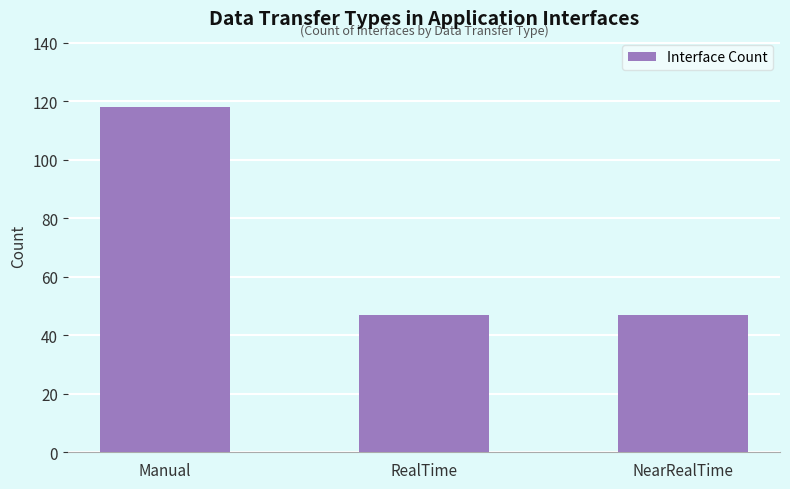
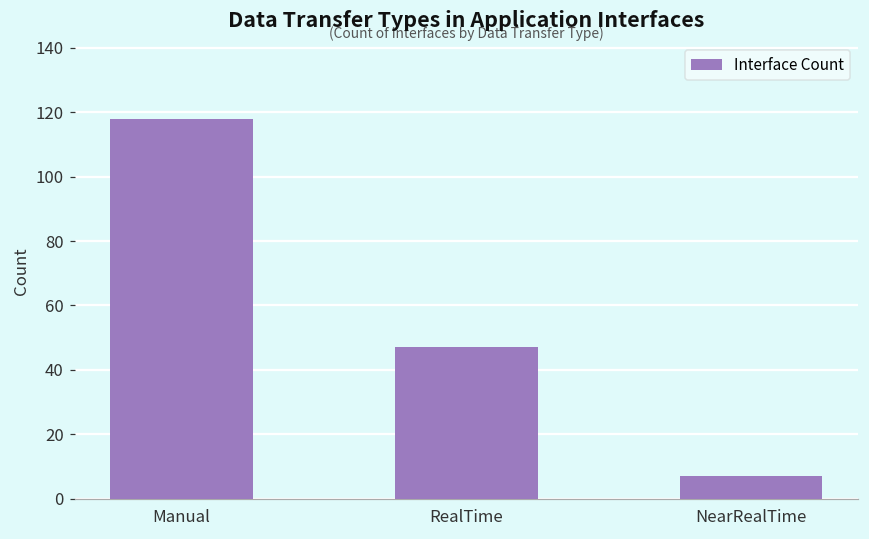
  {
    "Manual": 118,
    "RealTime": 47,
-   "NearRealTime": 47
+   "NearRealTime": 7
  }
